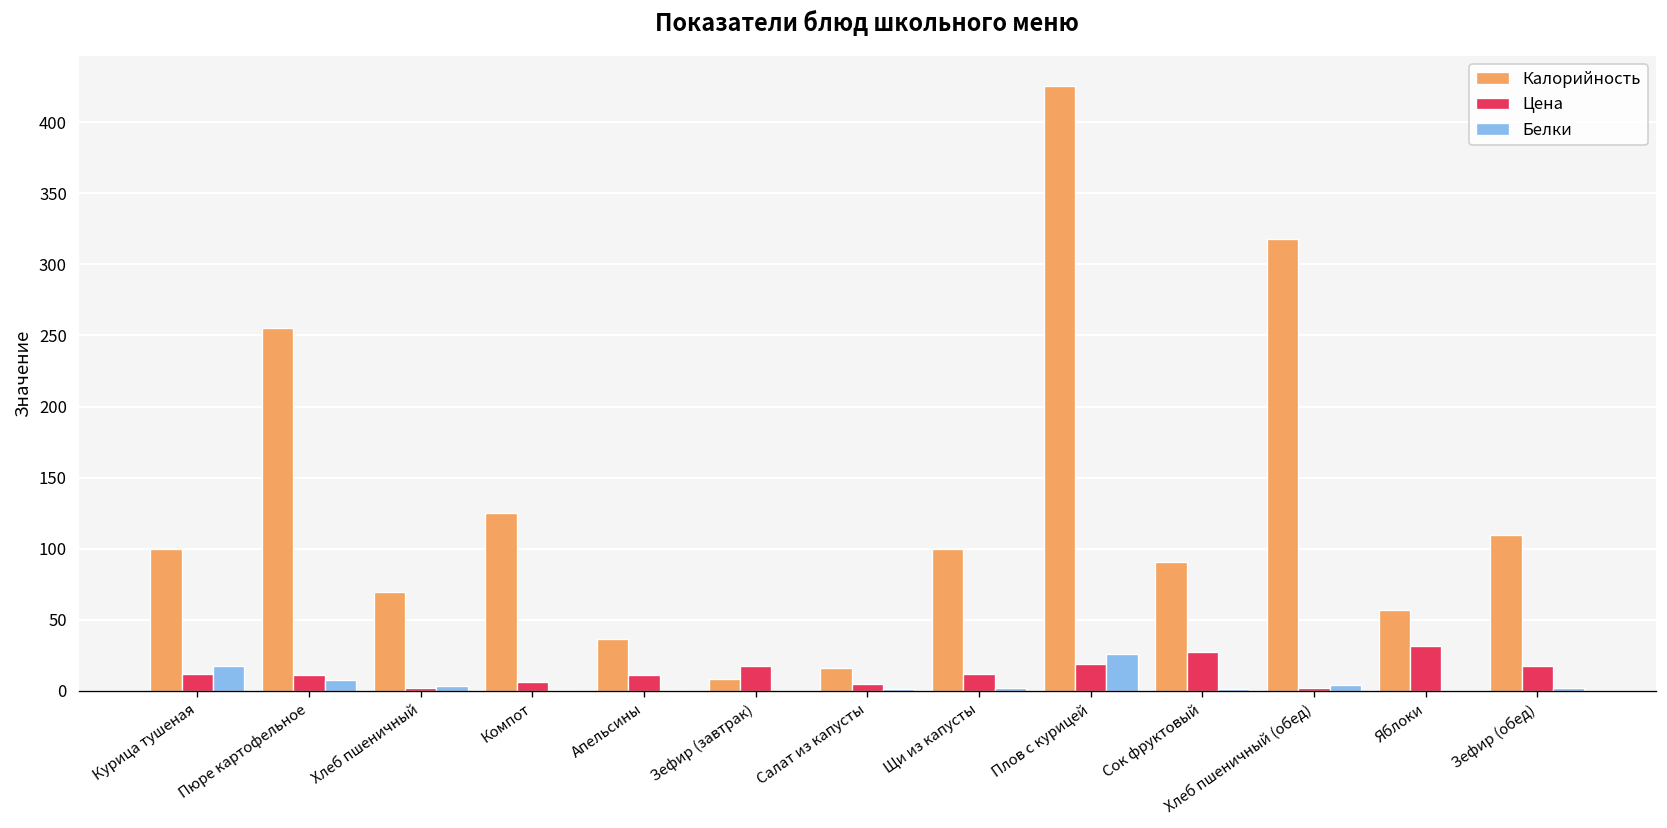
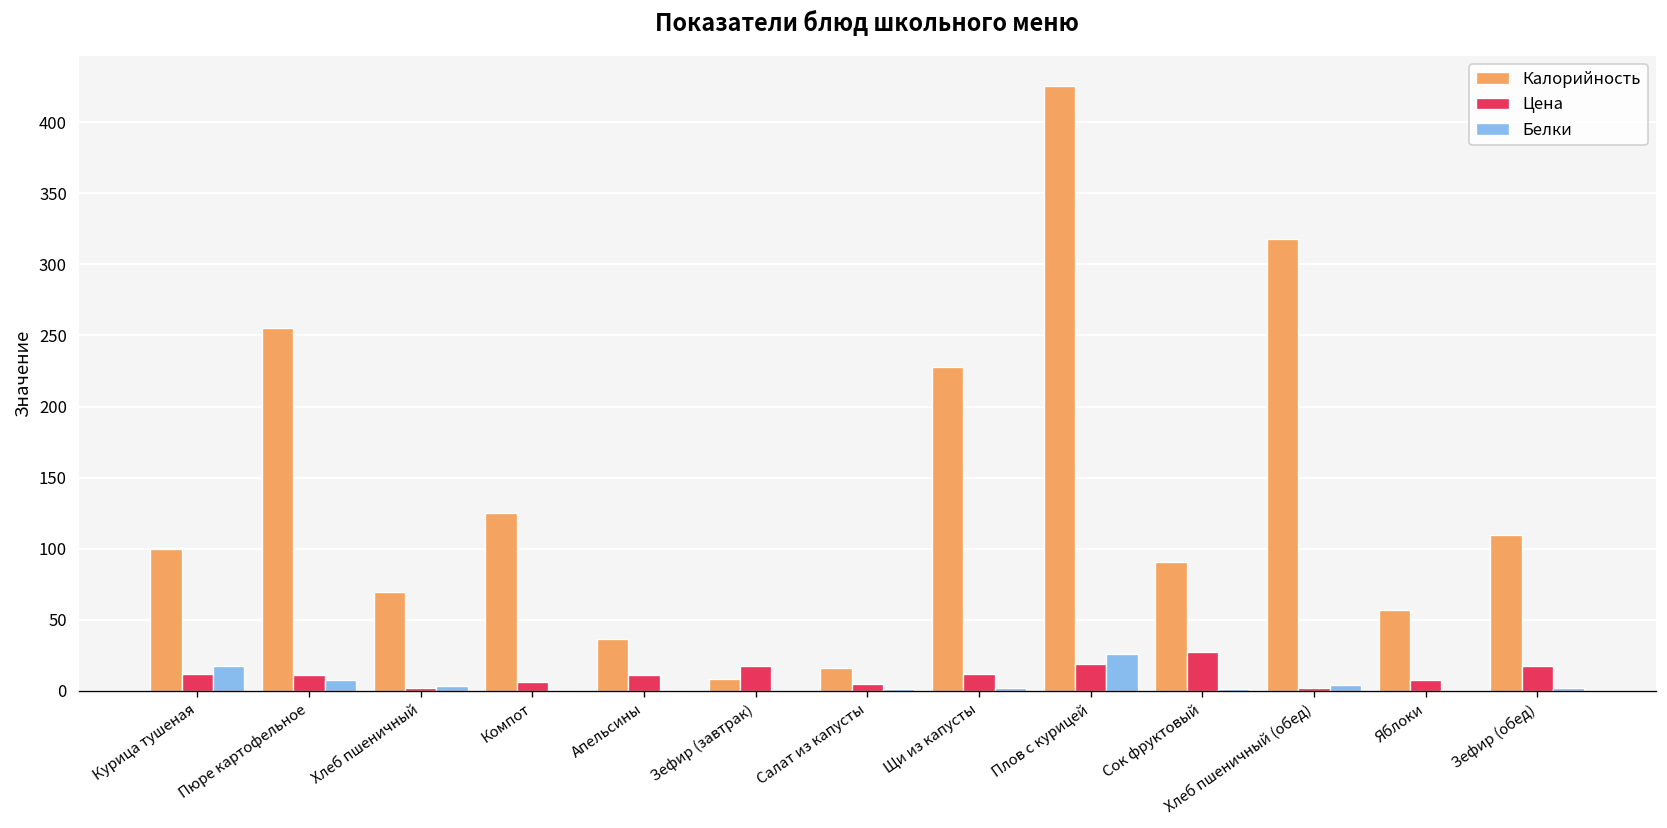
  {
    "Калорийность": {
      "Курица тушеная": 100,
      "Пюре картофельное": 255,
      "Хлеб пшеничный": 69,
      "Компот": 125,
      "Апельсины": 36,
      "Зефир (завтрак)": 8,
      "Салат из капусты": 16,
-     "Щи из капусты": 100,
+     "Щи из капусты": 228,
      "Плов с курицей": 425,
      "Сок фруктовый": 91,
      "Хлеб пшеничный (обед)": 318,
      "Яблоки": 57,
      "Зефир (обед)": 110
    },
    "Цена": {
      "Курица тушеная": 12,
      "Пюре картофельное": 11,
      "Хлеб пшеничный": 2,
      "Компот": 6,
      "Апельсины": 12,
      "Зефир (завтрак)": 17,
      "Салат из капусты": 5,
      "Щи из капусты": 12,
      "Плов с курицей": 19,
      "Сок фруктовый": 27,
      "Хлеб пшеничный (обед)": 2,
-     "Яблоки": 32,
+     "Яблоки": 8,
      "Зефир (обед)": 17
    },
    "Белки": {
      "Курица тушеная": 17,
      "Пюре картофельное": 8,
      "Хлеб пшеничный": 4,
      "Плов с курицей": 26,
      "Хлеб пшеничный (обед)": 4,
      "Зефир (обед)": 2
    }
  }
